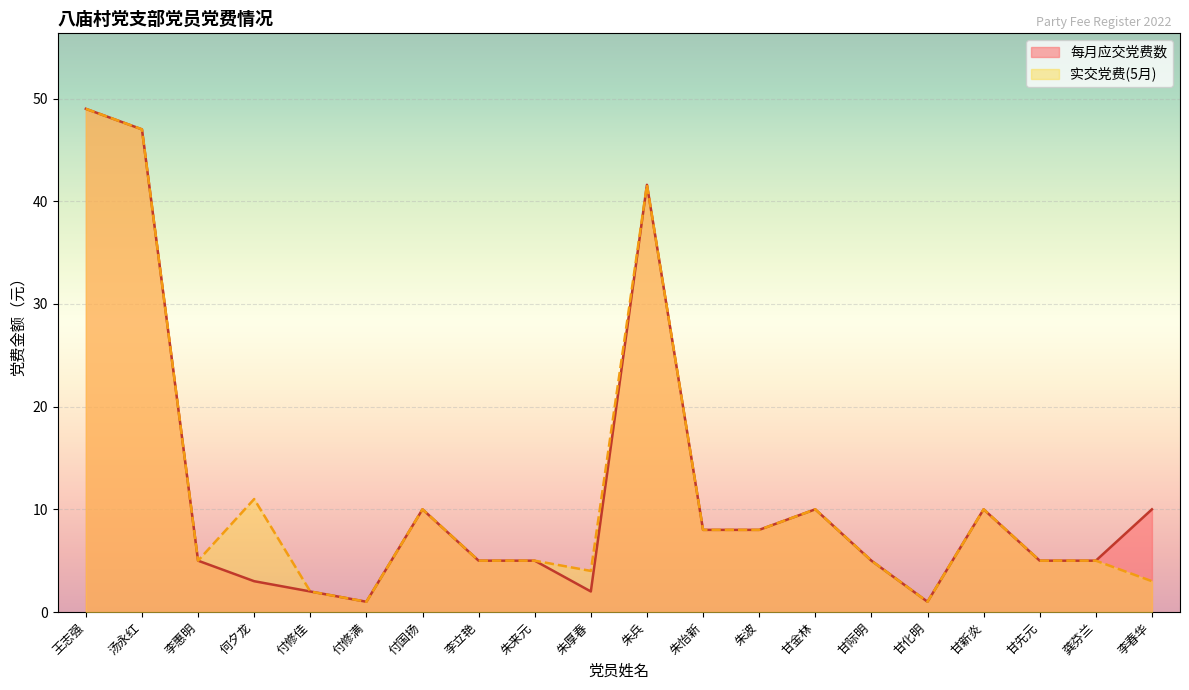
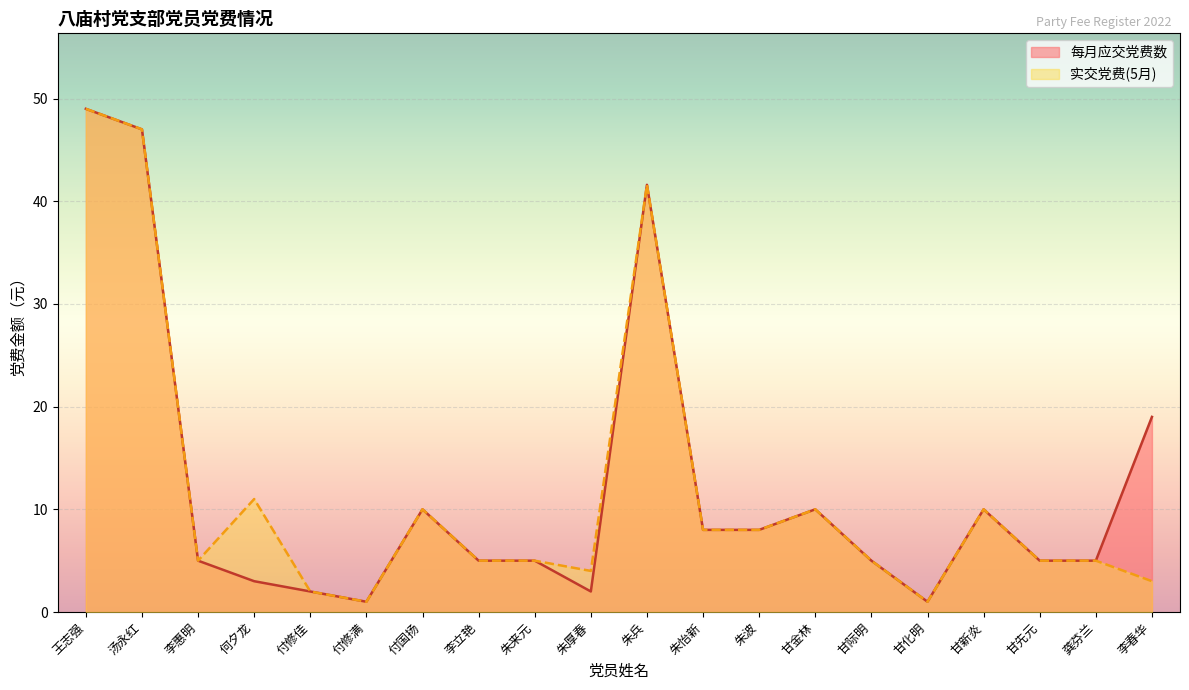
  {
    "每月应交党费数": {
      "何夕龙": 3,
      "朱厚春": 2,
-     "李春华": 10
+     "李春华": 19
    },
    "实交党费(5月)": {
      "何夕龙": 11,
      "朱厚春": 4,
      "李春华": 3
    }
  }
